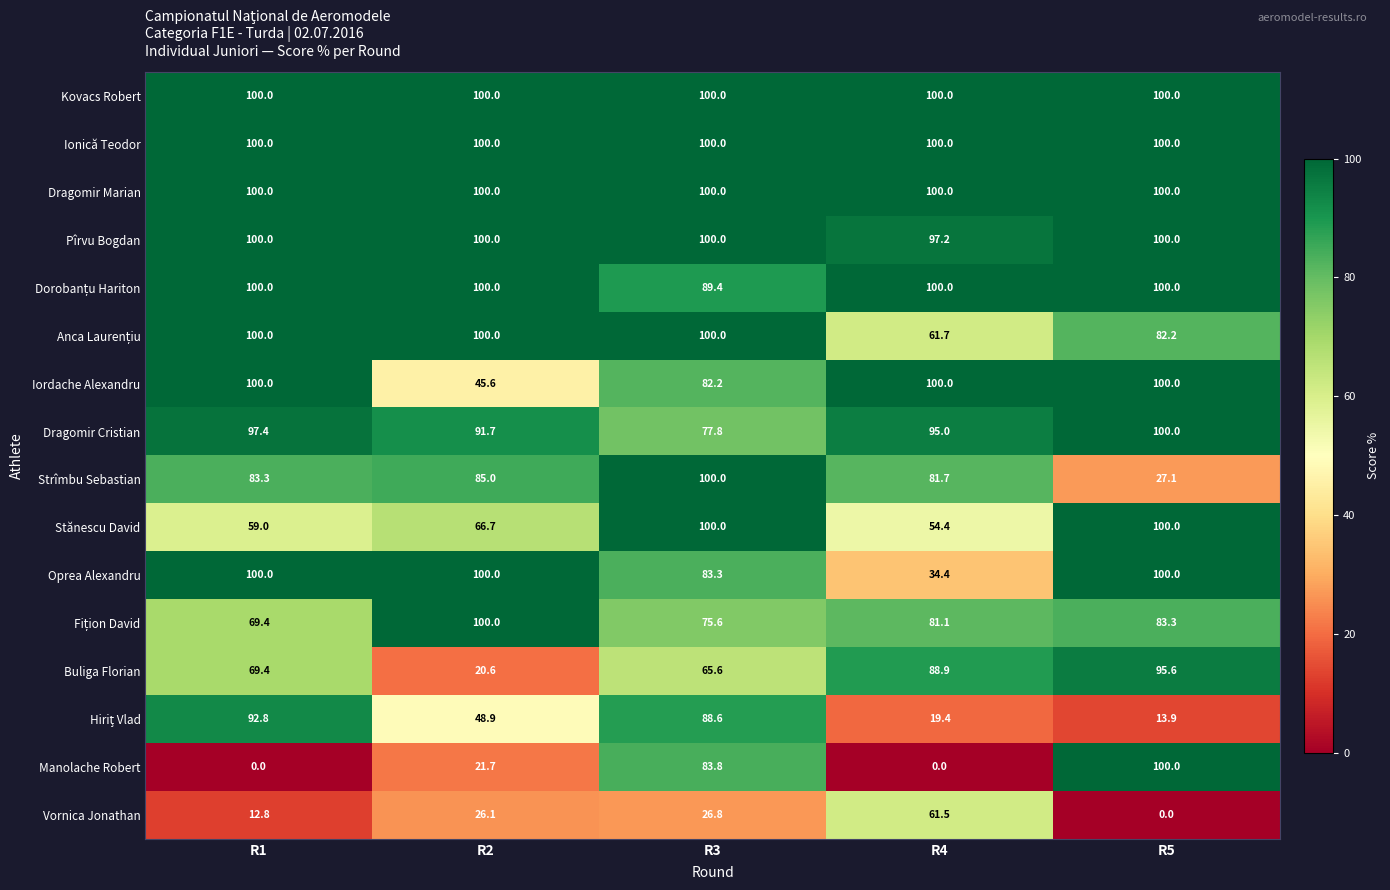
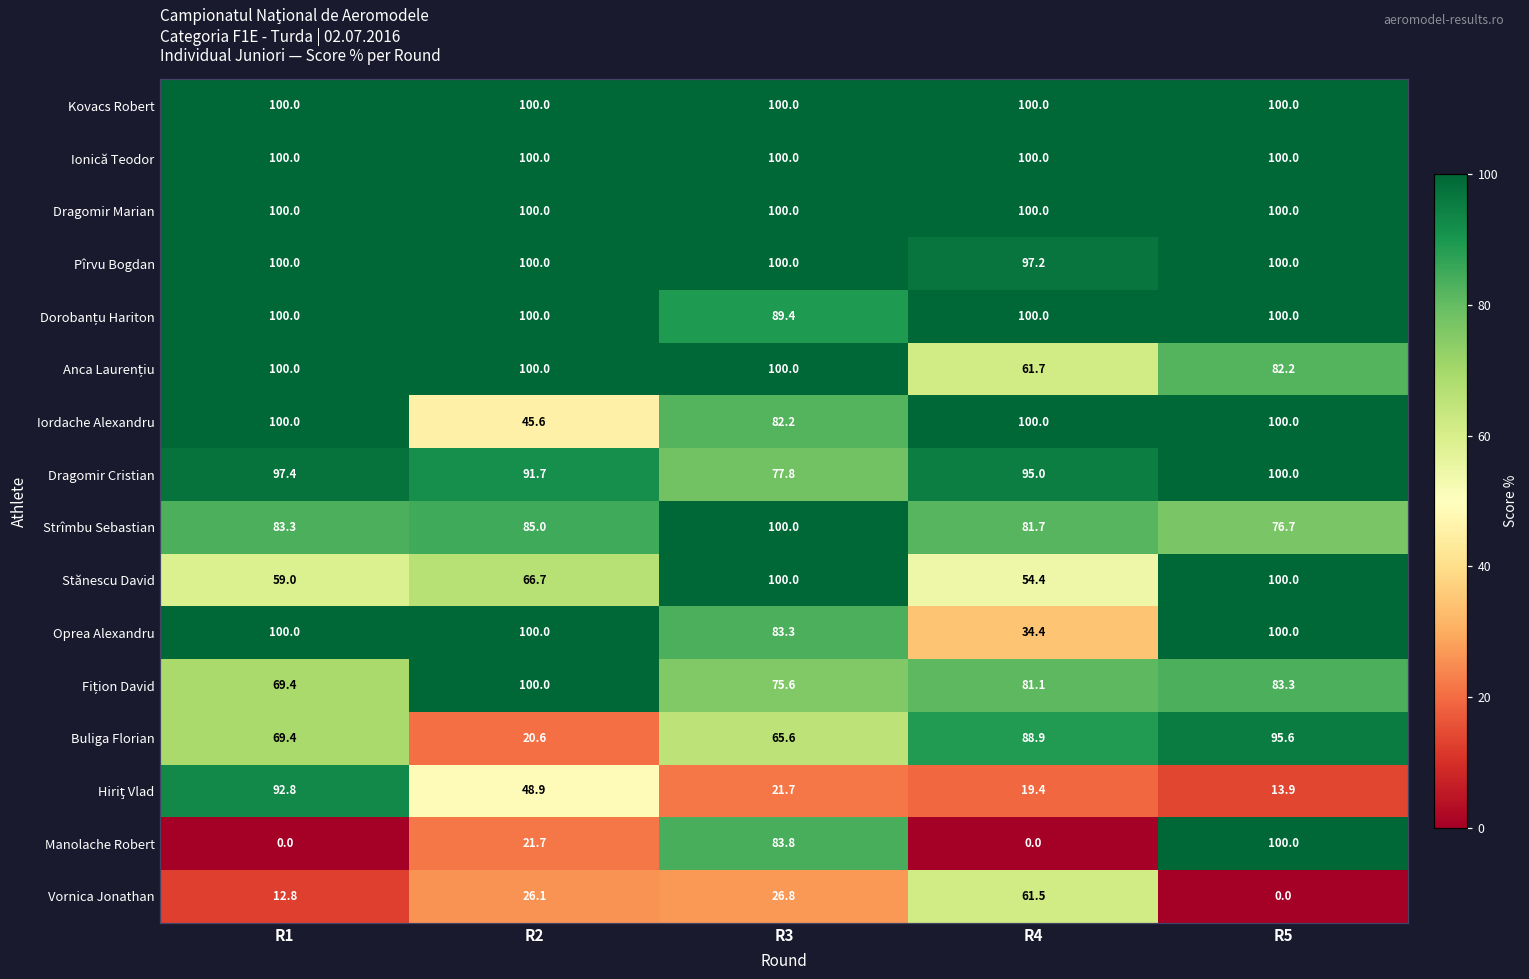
  {
    "Kovacs Robert": {
      "R1": 100.0,
      "R2": 100.0,
      "R3": 100.0,
      "R4": 100.0,
      "R5": 100.0
    },
    "Ionică Teodor": {
      "R1": 100.0,
      "R2": 100.0,
      "R3": 100.0,
      "R4": 100.0,
      "R5": 100.0
    },
    "Dragomir Marian": {
      "R1": 100.0,
      "R2": 100.0,
      "R3": 100.0,
      "R4": 100.0,
      "R5": 100.0
    },
    "Pîrvu Bogdan": {
      "R1": 100.0,
      "R2": 100.0,
      "R3": 100.0,
      "R4": 97.2,
      "R5": 100.0
    },
    "Dorobanțu Hariton": {
      "R1": 100.0,
      "R2": 100.0,
      "R3": 89.4,
      "R4": 100.0,
      "R5": 100.0
    },
    "Anca Laurențiu": {
      "R1": 100.0,
      "R2": 100.0,
      "R3": 100.0,
      "R4": 61.7,
      "R5": 82.2
    },
    "Iordache Alexandru": {
      "R1": 100.0,
      "R2": 45.6,
      "R3": 82.2,
      "R4": 100.0,
      "R5": 100.0
    },
    "Dragomir Cristian": {
      "R1": 97.4,
      "R2": 91.7,
      "R3": 77.8,
      "R4": 95.0,
      "R5": 100.0
    },
    "Strîmbu Sebastian": {
      "R1": 83.3,
      "R2": 85.0,
      "R3": 100.0,
      "R4": 81.7,
-     "R5": 27.1
+     "R5": 76.7
    },
    "Stănescu David": {
      "R1": 59.0,
      "R2": 66.7,
      "R3": 100.0,
      "R4": 54.4,
      "R5": 100.0
    },
    "Oprea Alexandru": {
      "R1": 100.0,
      "R2": 100.0,
      "R3": 83.3,
      "R4": 34.4,
      "R5": 100.0
    },
    "Fițion David": {
      "R1": 69.4,
      "R2": 100.0,
      "R3": 75.6,
      "R4": 81.1,
      "R5": 83.3
    },
    "Buliga Florian": {
      "R1": 69.4,
      "R2": 20.6,
      "R3": 65.6,
      "R4": 88.9,
      "R5": 95.6
    },
    "Hiriţ Vlad": {
      "R1": 92.8,
      "R2": 48.9,
-     "R3": 88.6,
+     "R3": 21.7,
      "R4": 19.4,
      "R5": 13.9
    },
    "Manolache Robert": {
      "R1": 0.0,
      "R2": 21.7,
      "R3": 83.8,
      "R4": 0.0,
      "R5": 100.0
    },
    "Vornica Jonathan": {
      "R1": 12.8,
      "R2": 26.1,
      "R3": 26.8,
      "R4": 61.5,
      "R5": 0.0
    }
  }
